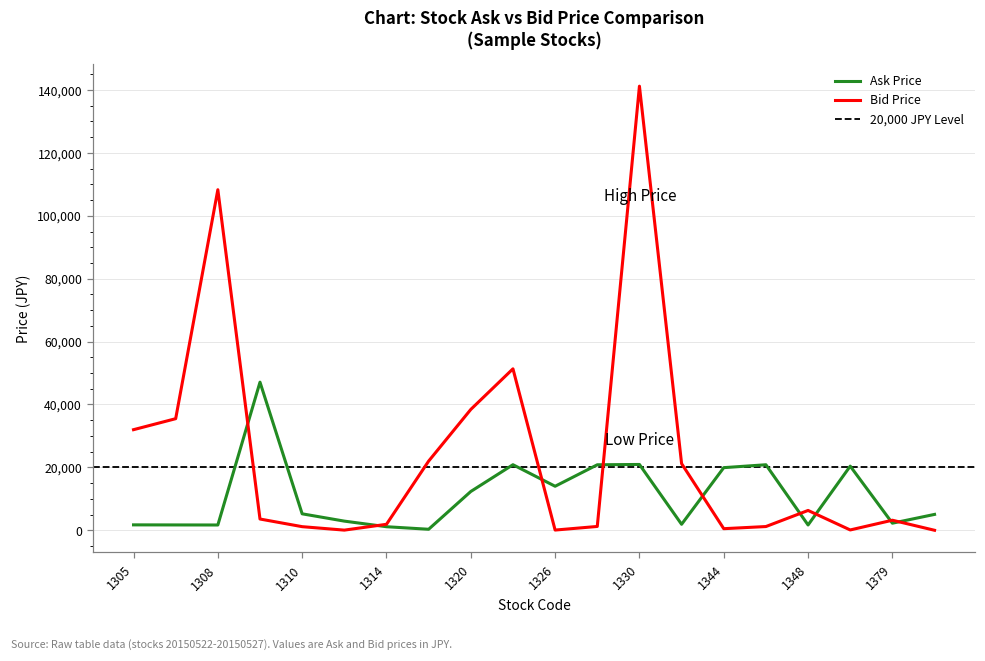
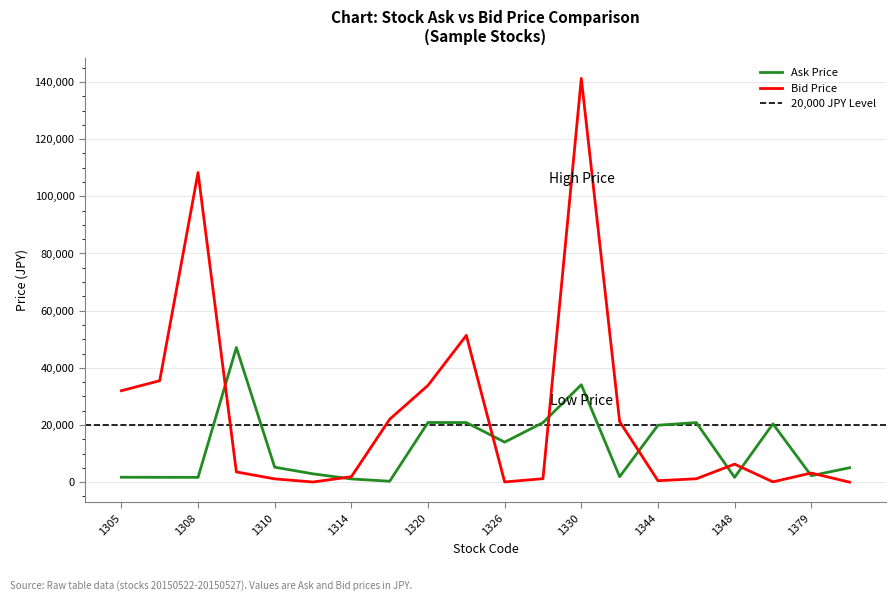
  {
    "Ask Price": {
      "1305": "2,000",
      "1308": "2,000",
      "1310": "5,000",
-     "1320": "12,000",
+     "1320": "21,000",
      "1326": "14,000",
-     "1330": "21,000",
+     "1330": "34,000",
      "1344": "20,000",
      "1348": "2,000",
      "1379": "2,000"
    },
    "Bid Price": {
      "1305": "32,000",
      "1308": "108,000",
      "1310": "1,000",
-     "1320": "38,000",
+     "1320": "34,000",
      "1326": "0",
      "1330": "141,000",
      "1344": "1,000",
      "1348": "6,000",
      "1379": "3,000"
    }
  }
